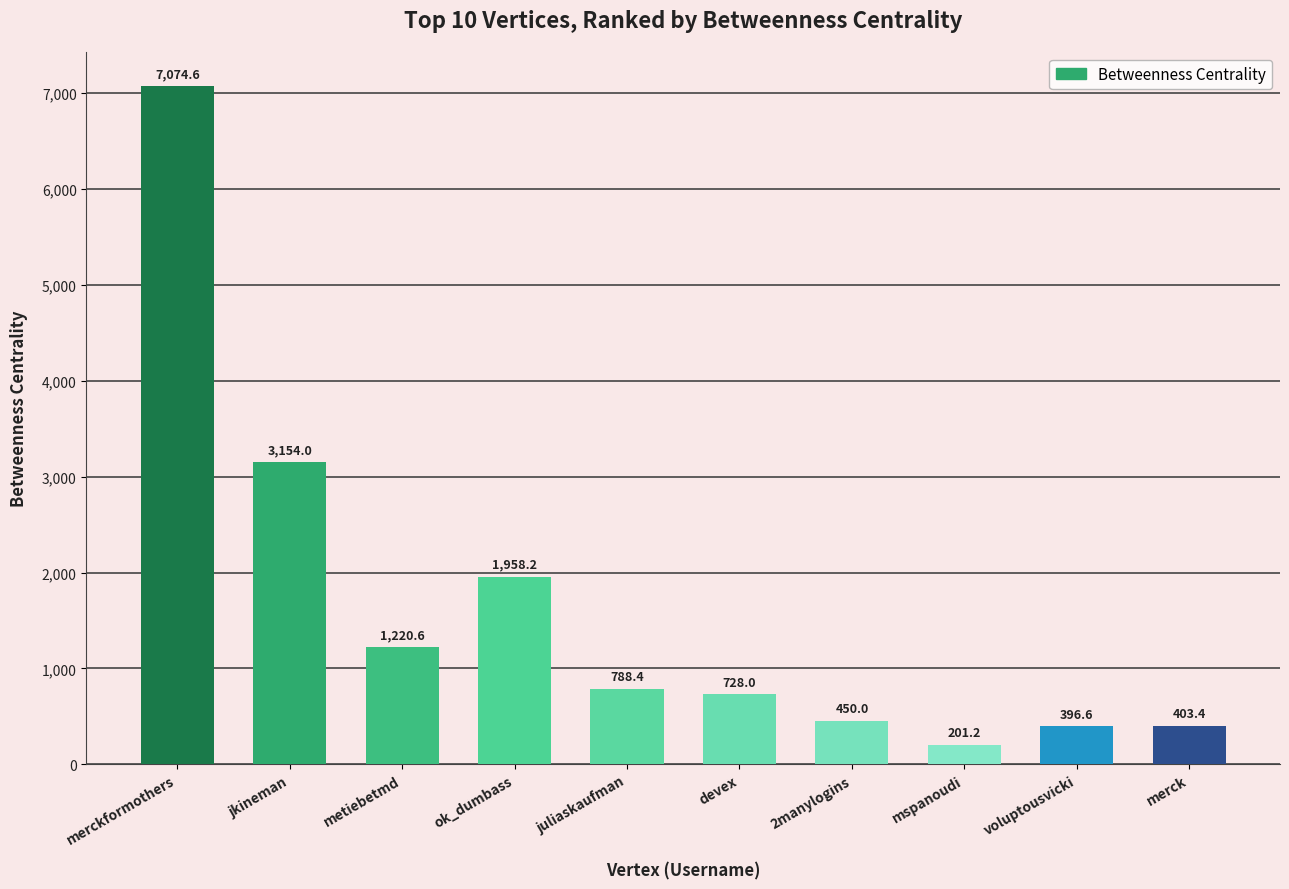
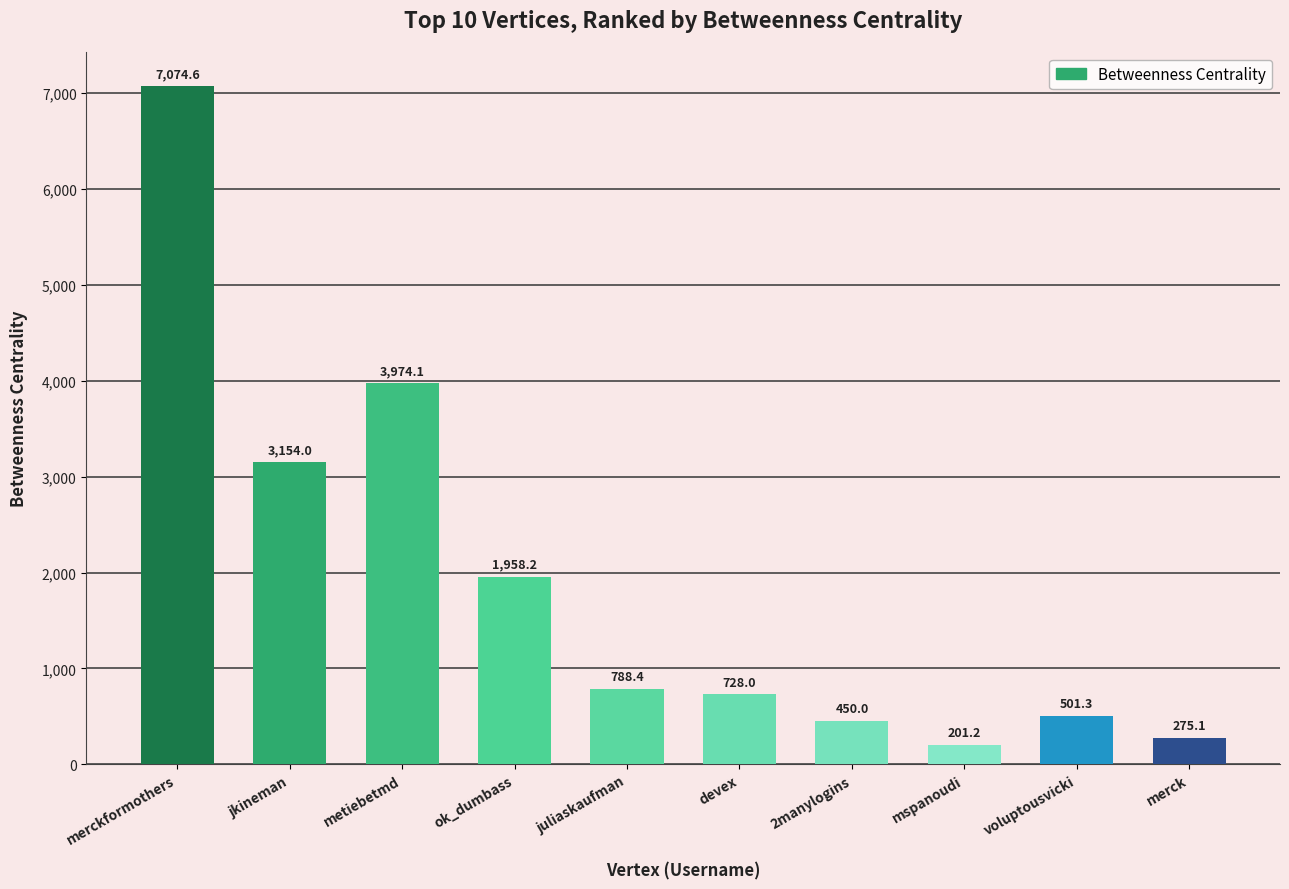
  {
    "merckformothers": "7,074.6",
    "jkineman": "3,154.0",
-   "metiebetmd": "1,220.6",
+   "metiebetmd": "3,974.1",
    "ok_dumbass": "1,958.2",
    "juliaskaufman": "788.4",
    "devex": "728.0",
    "2manylogins": "450.0",
    "mspanoudi": "201.2",
-   "voluptousvicki": "396.6",
-   "merck": "403.4"
+   "voluptousvicki": "501.3",
+   "merck": "275.1"
  }
